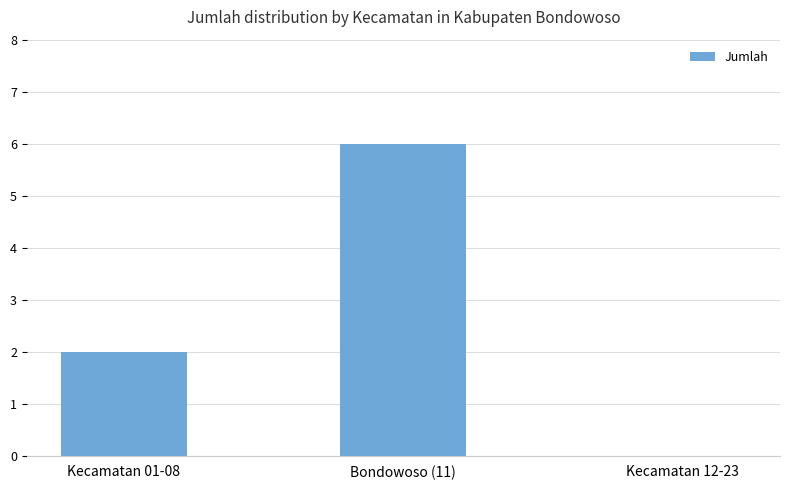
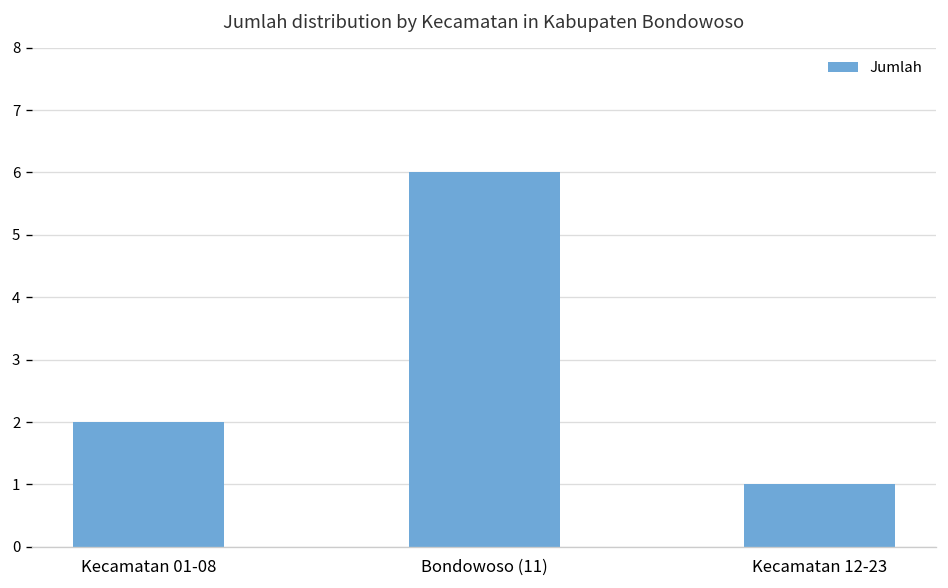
  {
    "Kecamatan 01-08": 2,
    "Bondowoso (11)": 6,
-   "Kecamatan 12-23": 0
+   "Kecamatan 12-23": 1
  }
